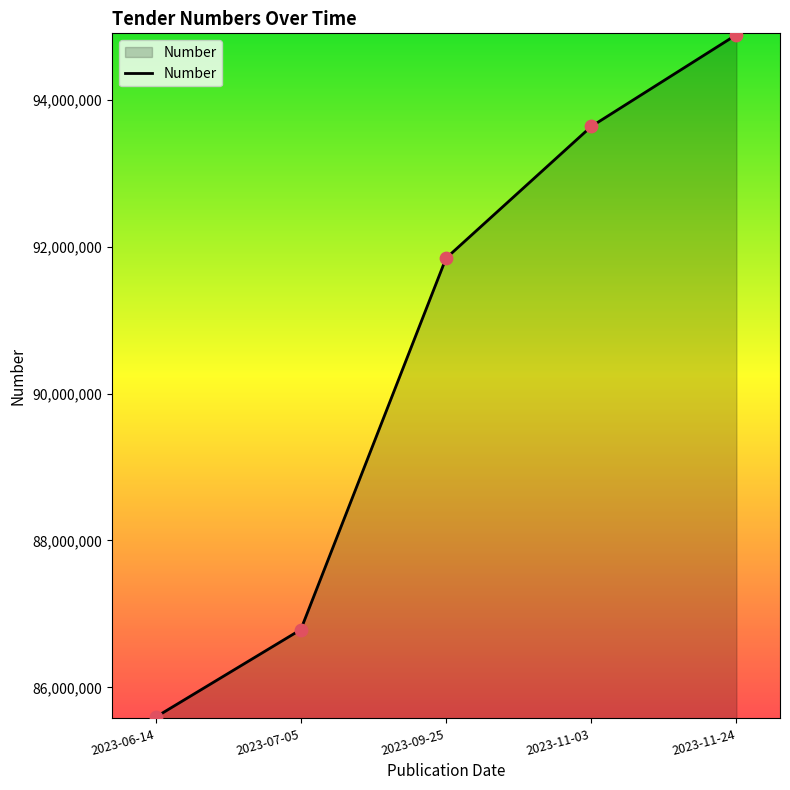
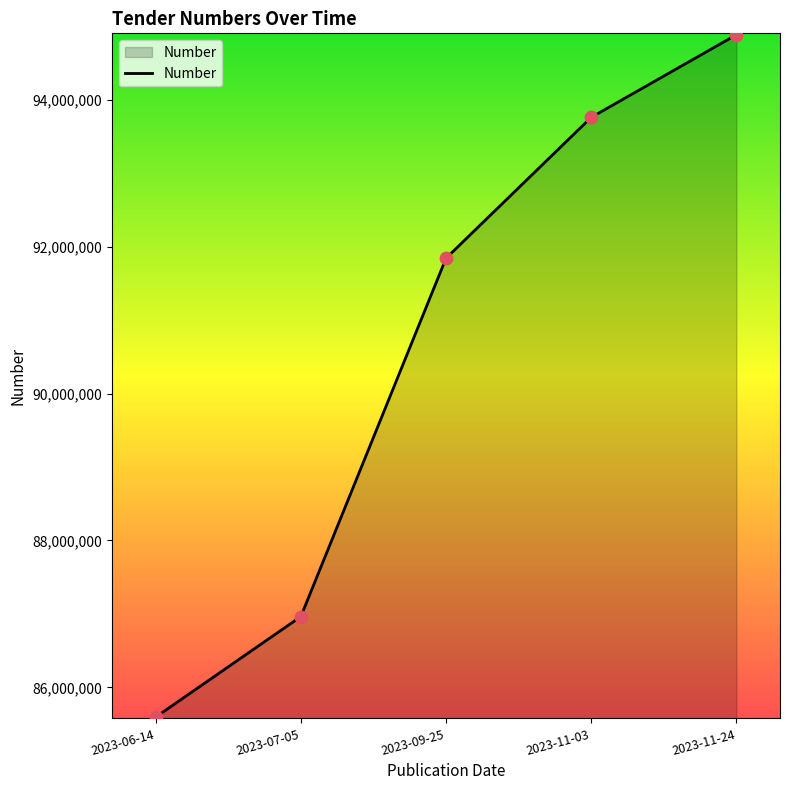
  {
    "2023-06-14": "85,600,000",
-   "2023-07-05": "86,800,000",
+   "2023-07-05": "87,000,000",
    "2023-09-25": "91,800,000",
-   "2023-11-03": "93,600,000",
+   "2023-11-03": "93,800,000",
    "2023-11-24": "94,900,000"
  }
